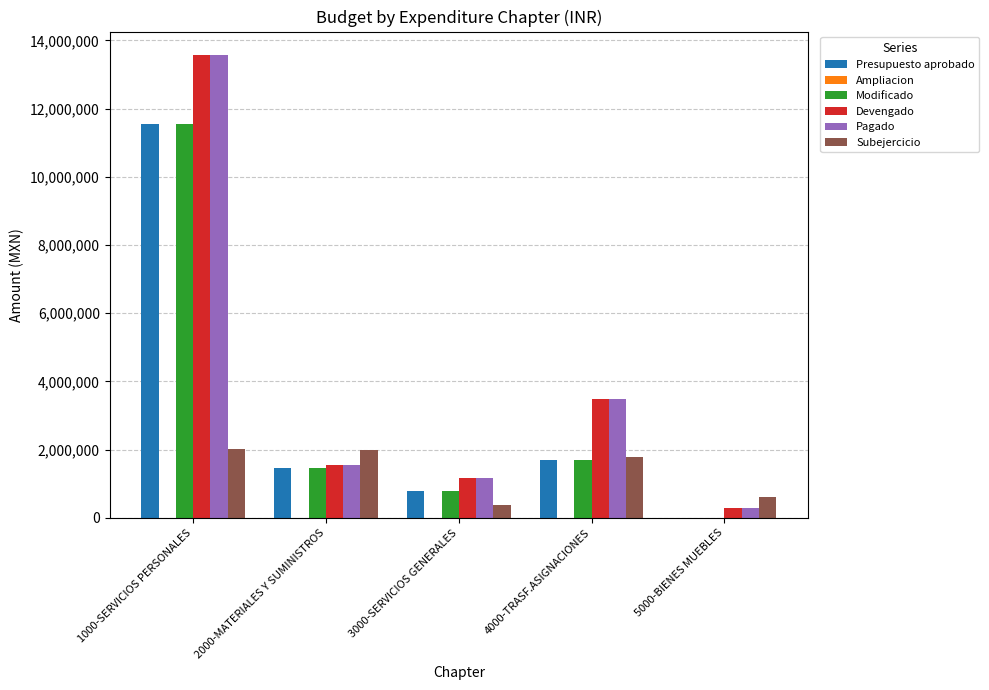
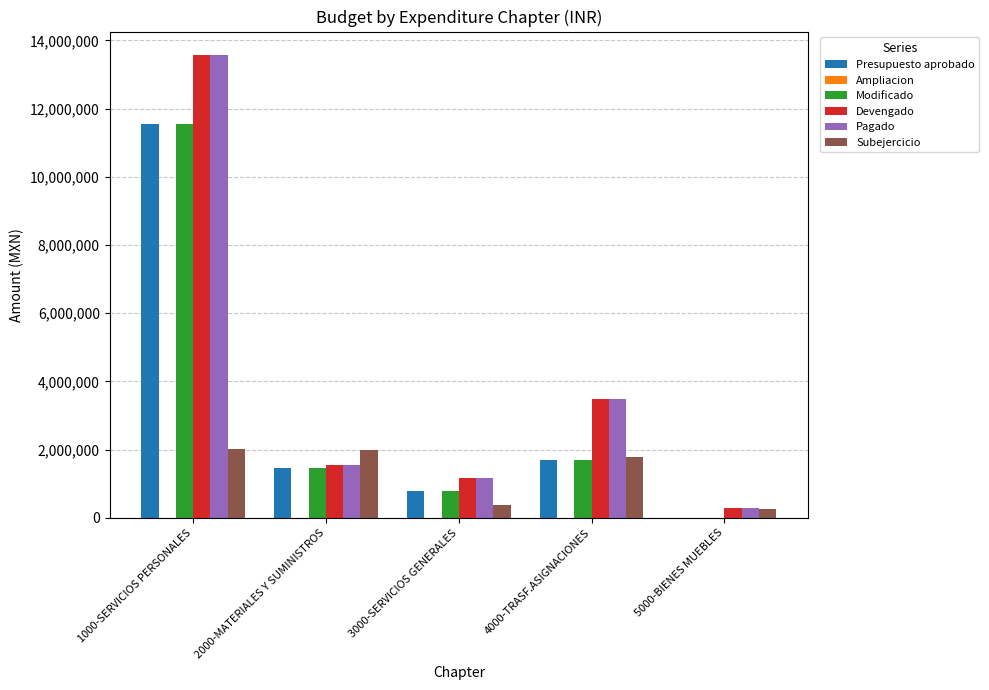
  {
    "Presupuesto aprobado": {
      "1000-SERVICIOS PERSONALES": "11,600,000",
      "2000-MATERIALES Y SUMINISTROS": "1,400,000",
      "3000-SERVICIOS GENERALES": "800,000",
      "4000-TRASF.ASIGNACIONES": "1,700,000"
    },
    "Ampliacion": {
      "1000-SERVICIOS PERSONALES": "0",
      "2000-MATERIALES Y SUMINISTROS": "0",
      "3000-SERVICIOS GENERALES": "0",
      "4000-TRASF.ASIGNACIONES": "0",
      "5000-BIENES MUEBLES": "0"
    },
    "Modificado": {
      "1000-SERVICIOS PERSONALES": "11,600,000",
      "2000-MATERIALES Y SUMINISTROS": "1,400,000",
      "3000-SERVICIOS GENERALES": "800,000",
      "4000-TRASF.ASIGNACIONES": "1,700,000"
    },
    "Devengado": {
      "1000-SERVICIOS PERSONALES": "13,600,000",
      "2000-MATERIALES Y SUMINISTROS": "1,500,000",
      "3000-SERVICIOS GENERALES": "1,200,000",
      "4000-TRASF.ASIGNACIONES": "3,500,000",
      "5000-BIENES MUEBLES": "300,000"
    },
    "Pagado": {
      "1000-SERVICIOS PERSONALES": "13,600,000",
      "2000-MATERIALES Y SUMINISTROS": "1,500,000",
      "3000-SERVICIOS GENERALES": "1,200,000",
      "4000-TRASF.ASIGNACIONES": "3,500,000",
      "5000-BIENES MUEBLES": "300,000"
    },
    "Subejercicio": {
      "1000-SERVICIOS PERSONALES": "2,000,000",
      "2000-MATERIALES Y SUMINISTROS": "2,000,000",
      "3000-SERVICIOS GENERALES": "400,000",
      "4000-TRASF.ASIGNACIONES": "1,800,000",
-     "5000-BIENES MUEBLES": "600,000"
+     "5000-BIENES MUEBLES": "300,000"
    }
  }
